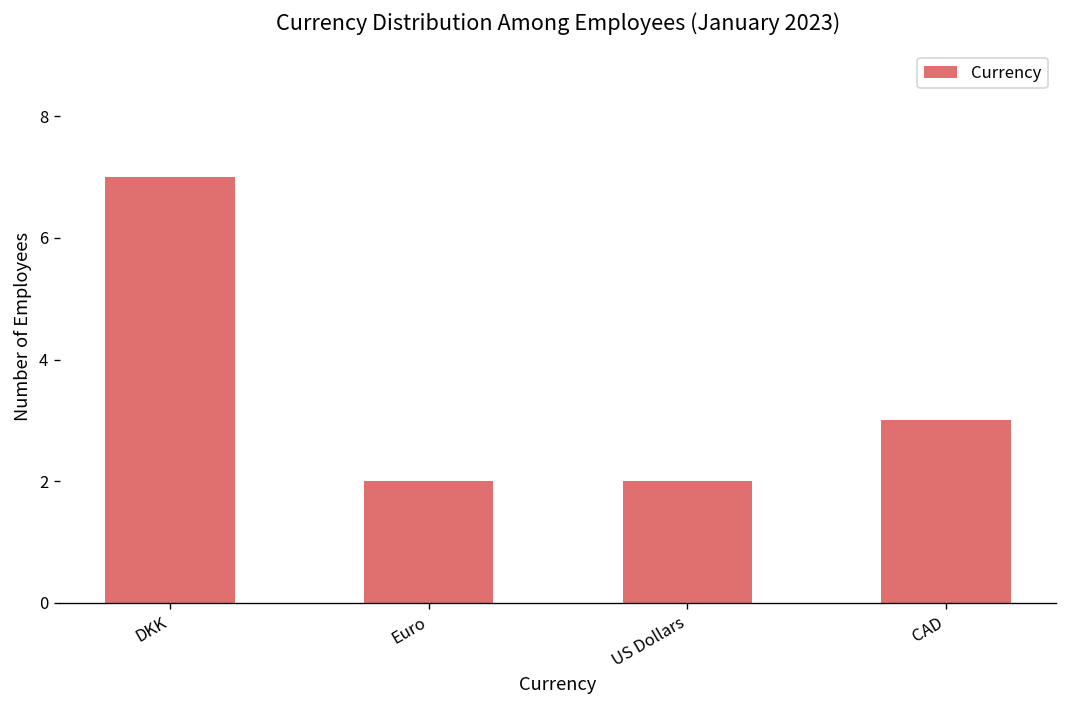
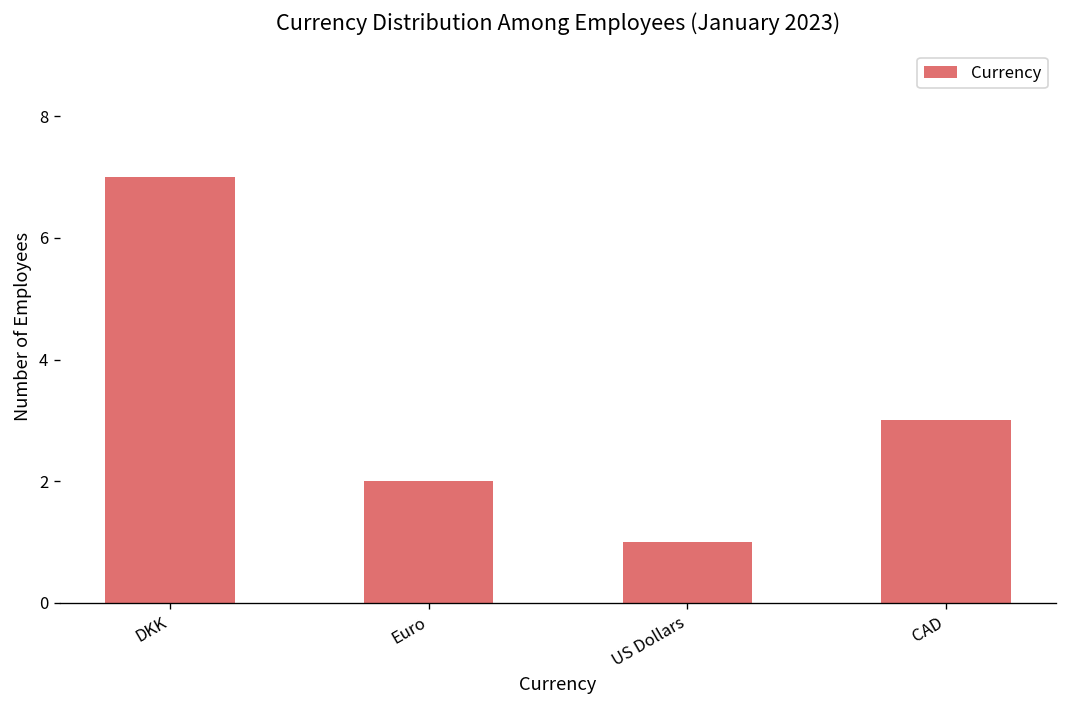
  {
    "DKK": 7,
    "Euro": 2,
-   "US Dollars": 2,
+   "US Dollars": 1,
    "CAD": 3
  }
